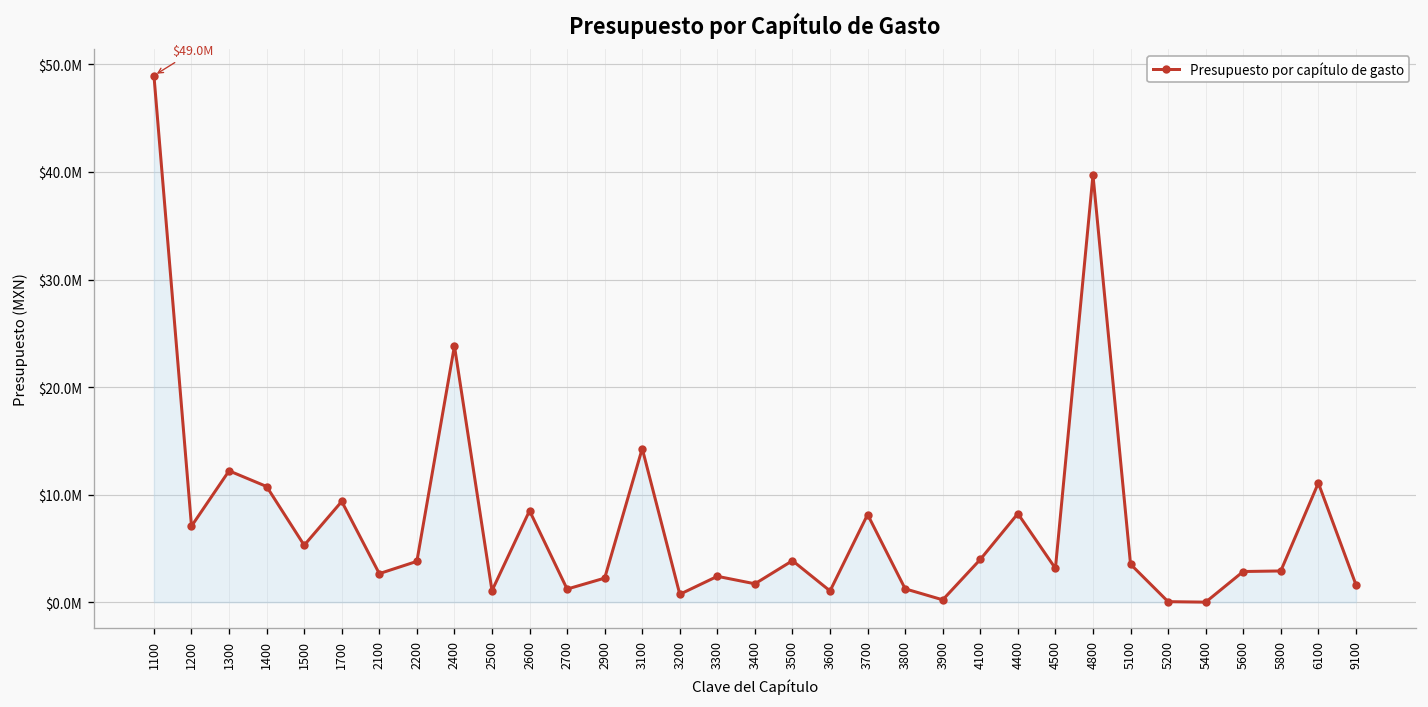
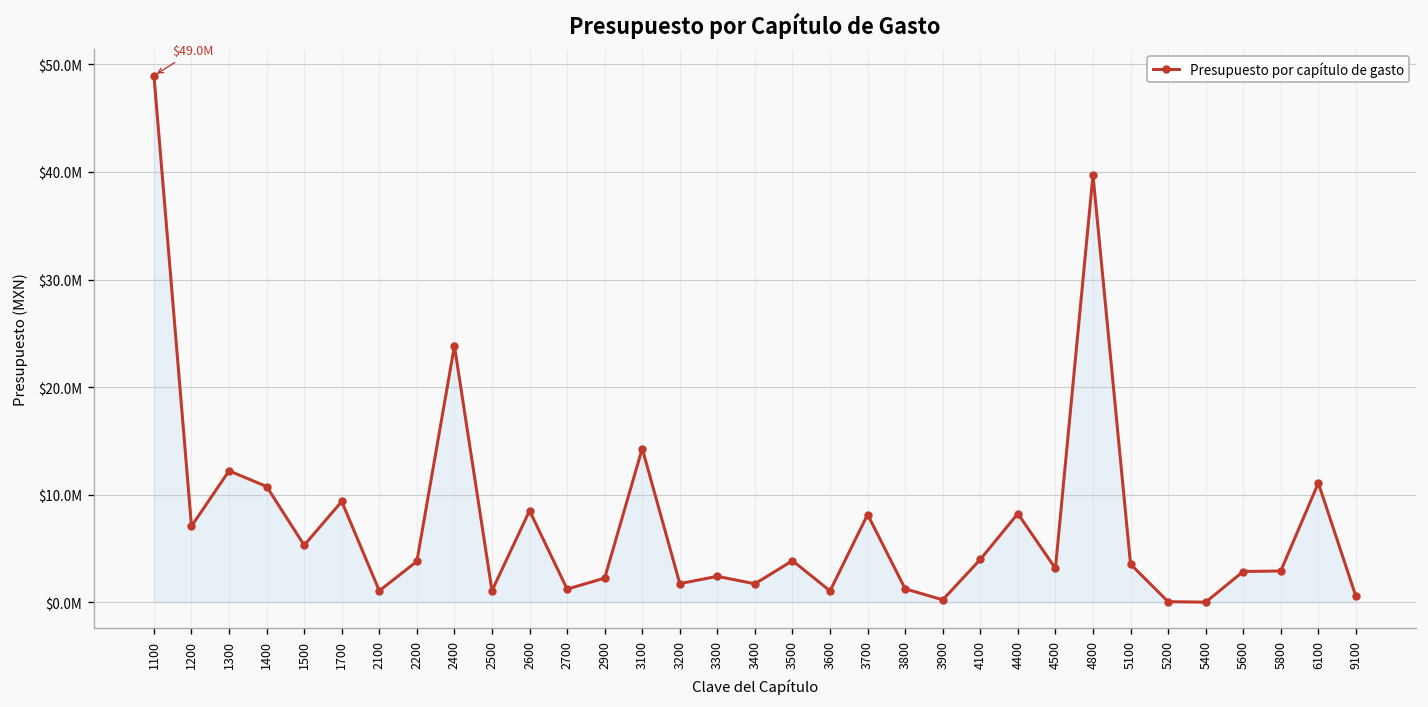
  {
    "1200": "$7000000",
    "1300": "$12000000",
    "1400": "$11000000",
    "1500": "$5000000",
    "1700": "$9000000",
-   "2100": "$3000000",
+   "2100": "$1000000",
    "2200": "$4000000",
    "2400": "$24000000",
    "2500": "$1000000",
    "2600": "$9000000",
    "2700": "$1000000",
    "2900": "$2000000",
    "3100": "$14000000",
-   "3200": "$1000000",
+   "3200": "$2000000",
    "3300": "$2000000",
    "3400": "$2000000",
    "3500": "$4000000",
    "3600": "$1000000",
    "3700": "$8000000",
    "3800": "$1000000",
    "3900": "$0",
    "4100": "$4000000",
    "4400": "$8000000",
    "4500": "$3000000",
    "4800": "$40000000",
    "5100": "$4000000",
    "5200": "$0",
    "5400": "$0",
    "5600": "$3000000",
    "5800": "$3000000",
    "6100": "$11000000",
-   "9100": "$2000000"
+   "9100": "$1000000"
  }
